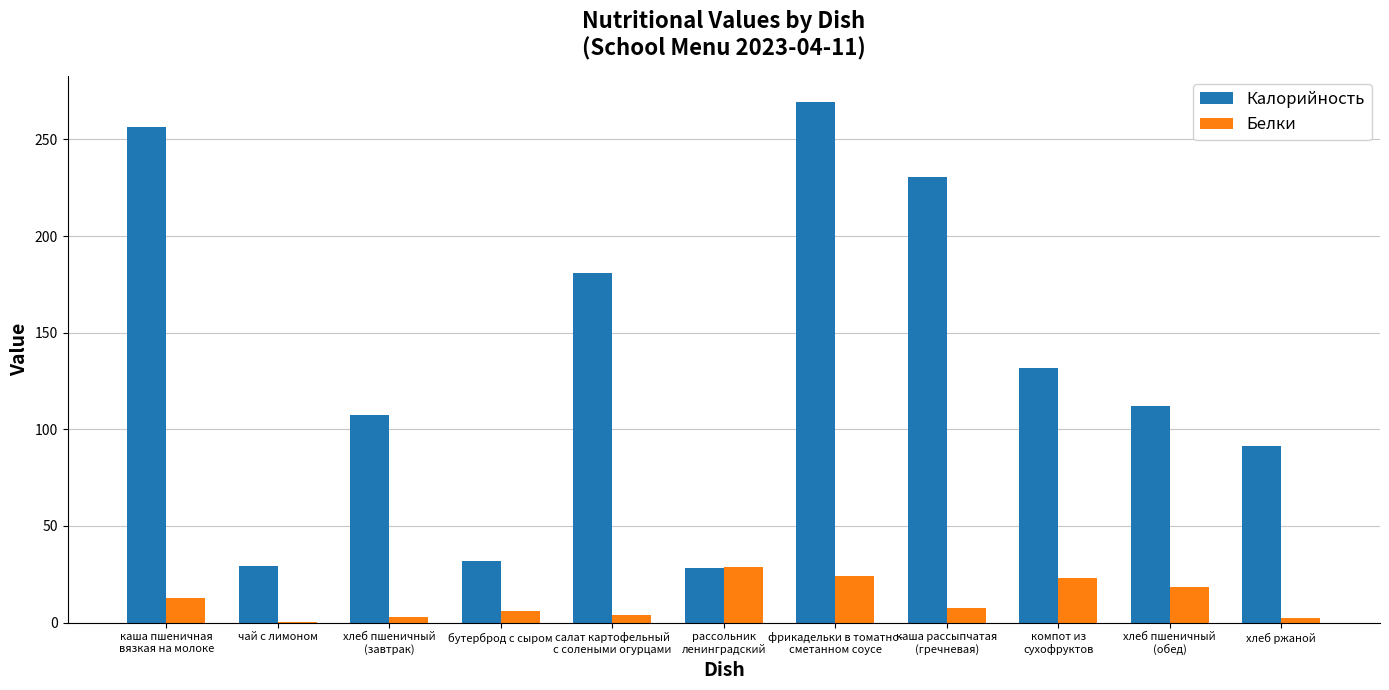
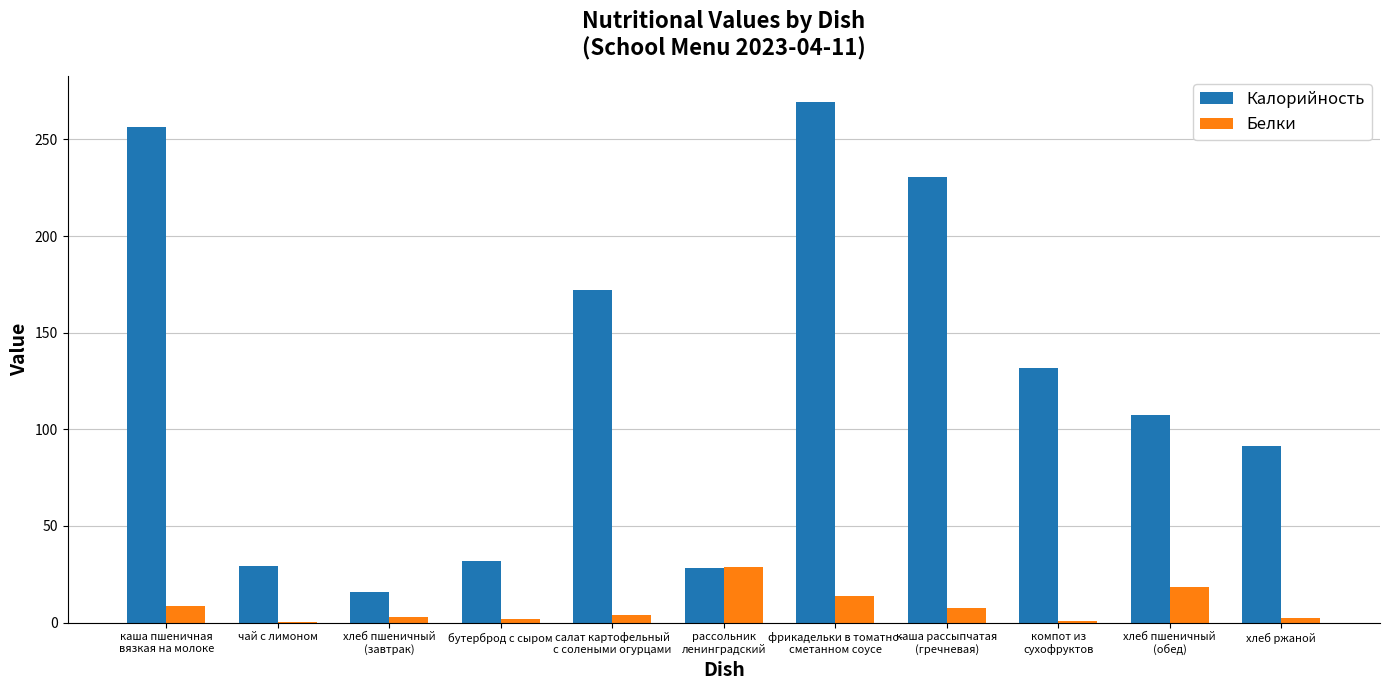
  {
    "Калорийность": {
      "каша пшеничная вязкая на молоке": 256,
      "чай с лимоном": 29,
-     "хлеб пшеничный (завтрак)": 107,
+     "хлеб пшеничный (завтрак)": 16,
      "бутерброд с сыром": 32,
-     "салат картофельный с солеными огурцами": 181,
+     "салат картофельный с солеными огурцами": 172,
      "рассольник ленинградский": 28,
      "фрикадельки в томатно- сметанном соусе": 269,
      "каша рассыпчатая (гречневая)": 230,
      "компот из сухофруктов": 131,
-     "хлеб пшеничный (обед)": 112,
+     "хлеб пшеничный (обед)": 107,
      "хлеб ржаной": 91
    },
    "Белки": {
-     "каша пшеничная вязкая на молоке": 13,
+     "каша пшеничная вязкая на молоке": 9,
      "хлеб пшеничный (завтрак)": 3,
-     "бутерброд с сыром": 6,
+     "бутерброд с сыром": 2,
      "салат картофельный с солеными огурцами": 4,
      "рассольник ленинградский": 29,
-     "фрикадельки в томатно- сметанном соусе": 24,
+     "фрикадельки в томатно- сметанном соусе": 14,
      "каша рассыпчатая (гречневая)": 7,
-     "компот из сухофруктов": 23,
+     "компот из сухофруктов": 1,
      "хлеб пшеничный (обед)": 19,
      "хлеб ржаной": 3
    }
  }
